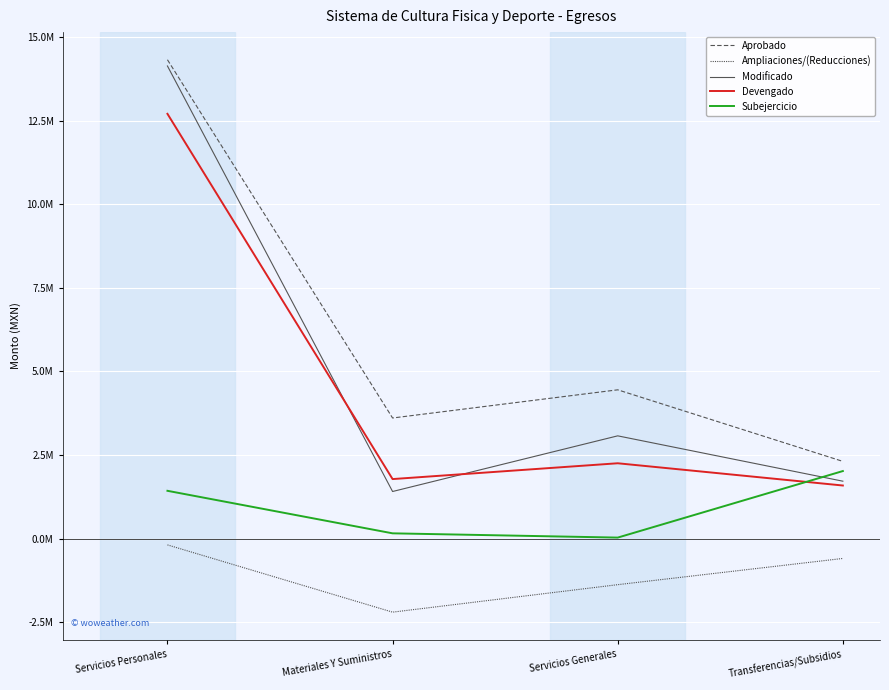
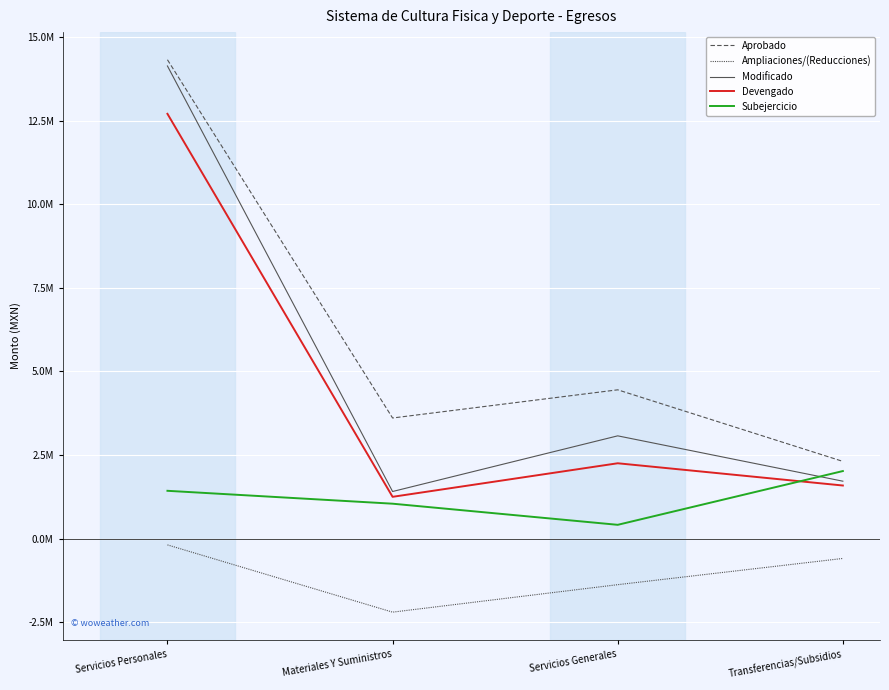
  {
    "Devengado": {
      "Servicios Personales": 12700000,
-     "Materiales Y Suministros": 1800000,
+     "Materiales Y Suministros": 1300000,
      "Servicios Generales": 2300000,
      "Transferencias/Subsidios": 1600000
    },
    "Subejercicio": {
      "Servicios Personales": 1400000,
-     "Materiales Y Suministros": 200000,
-     "Servicios Generales": 0,
+     "Materiales Y Suministros": 1000000,
+     "Servicios Generales": 400000,
      "Transferencias/Subsidios": 2000000
    }
  }
